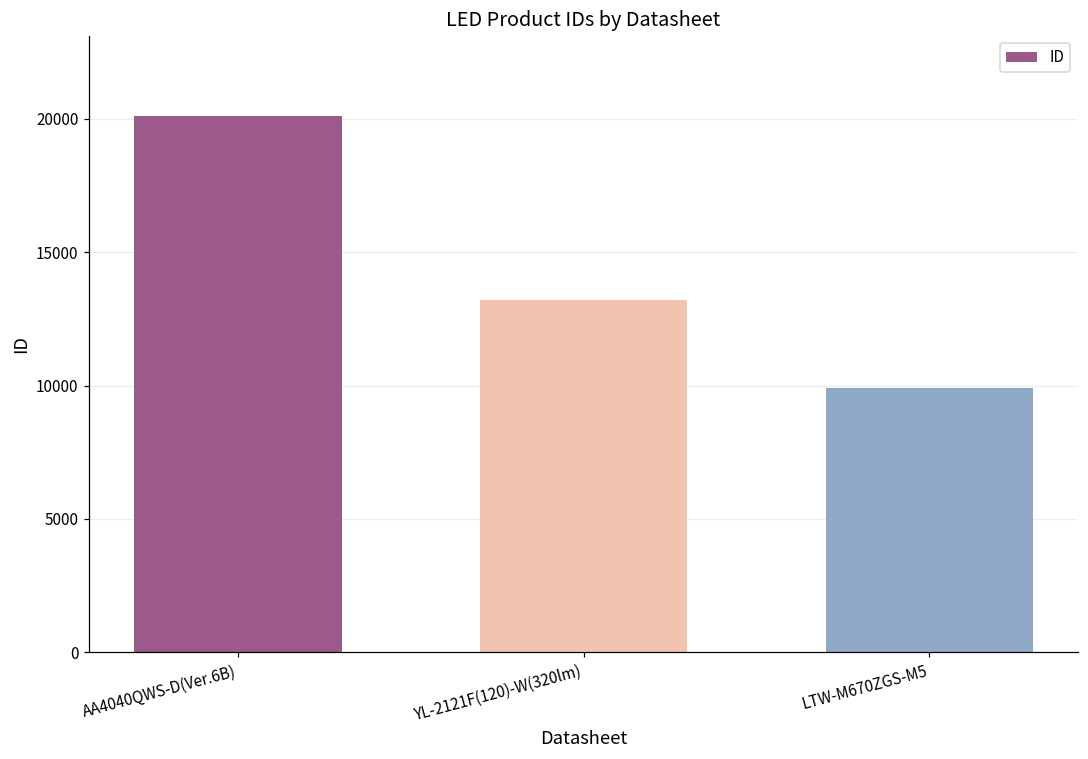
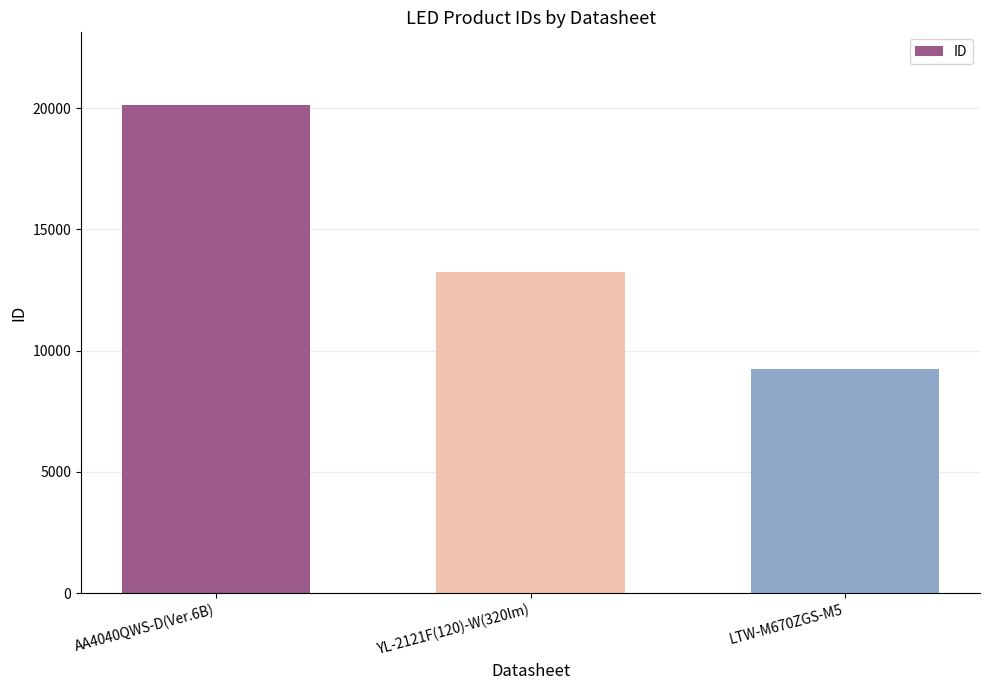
  {
    "AA4040QWS-D(Ver.6B)": 20100,
    "YL-2121F(120)-W(320lm)": 13200,
-   "LTW-M670ZGS-M5": 9900
+   "LTW-M670ZGS-M5": 9200
  }
